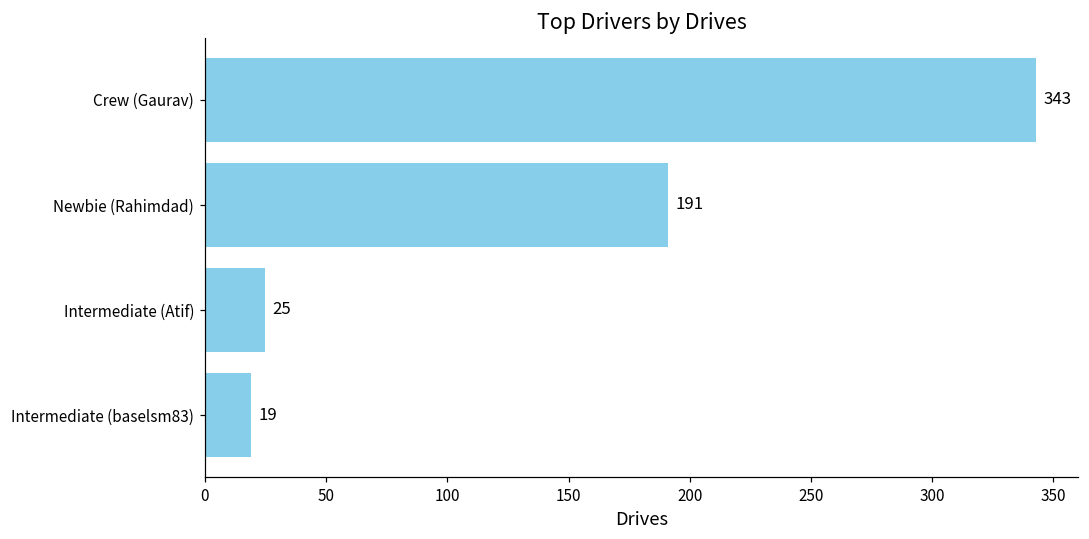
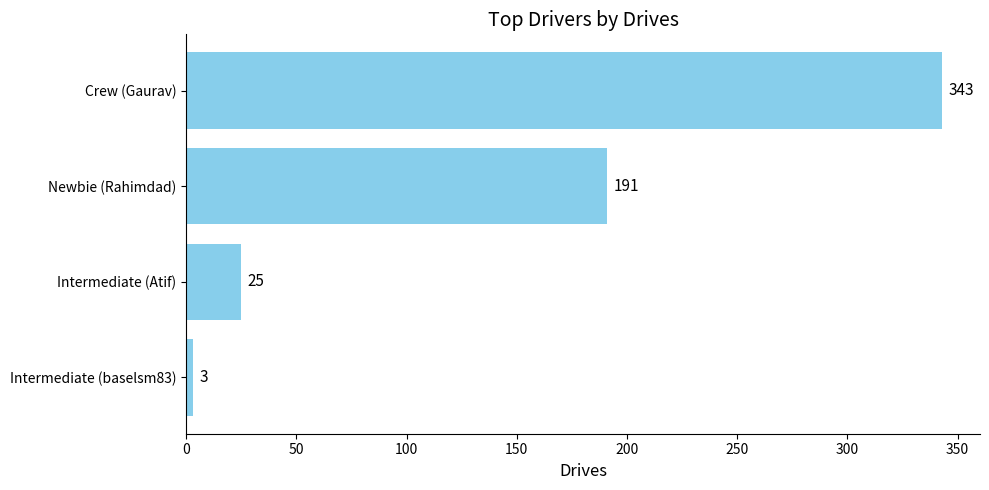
  {
    "Crew (Gaurav)": 343,
    "Newbie (Rahimdad)": 191,
    "Intermediate (Atif)": 25,
-   "Intermediate (baselsm83)": 19
+   "Intermediate (baselsm83)": 3
  }
